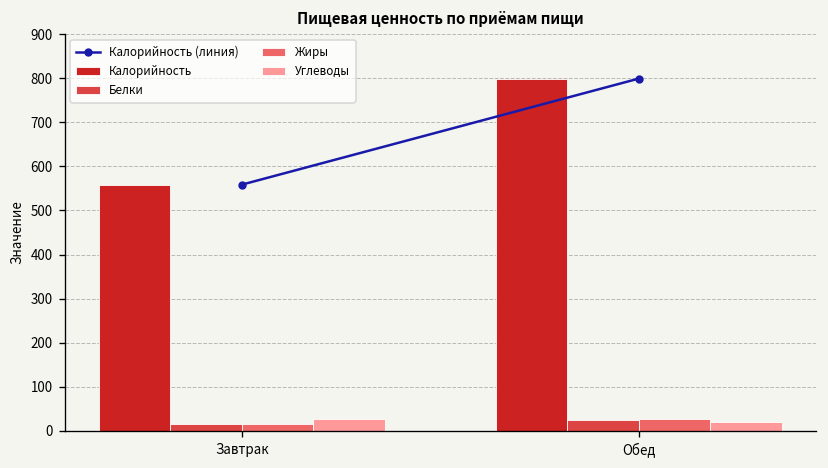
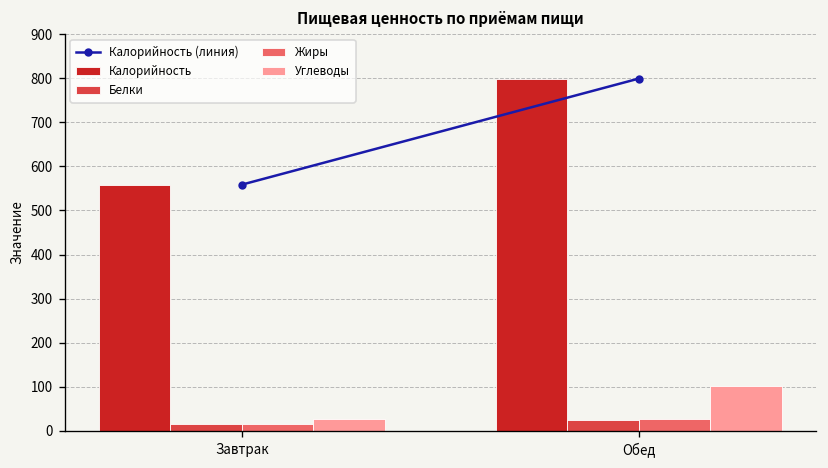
  {
    "Калорийность (линия)": {
      "Завтрак": 560,
      "Обед": 800
    },
    "Углеводы": {
      "Завтрак": 30,
-     "Обед": 20
+     "Обед": 100
    }
  }
